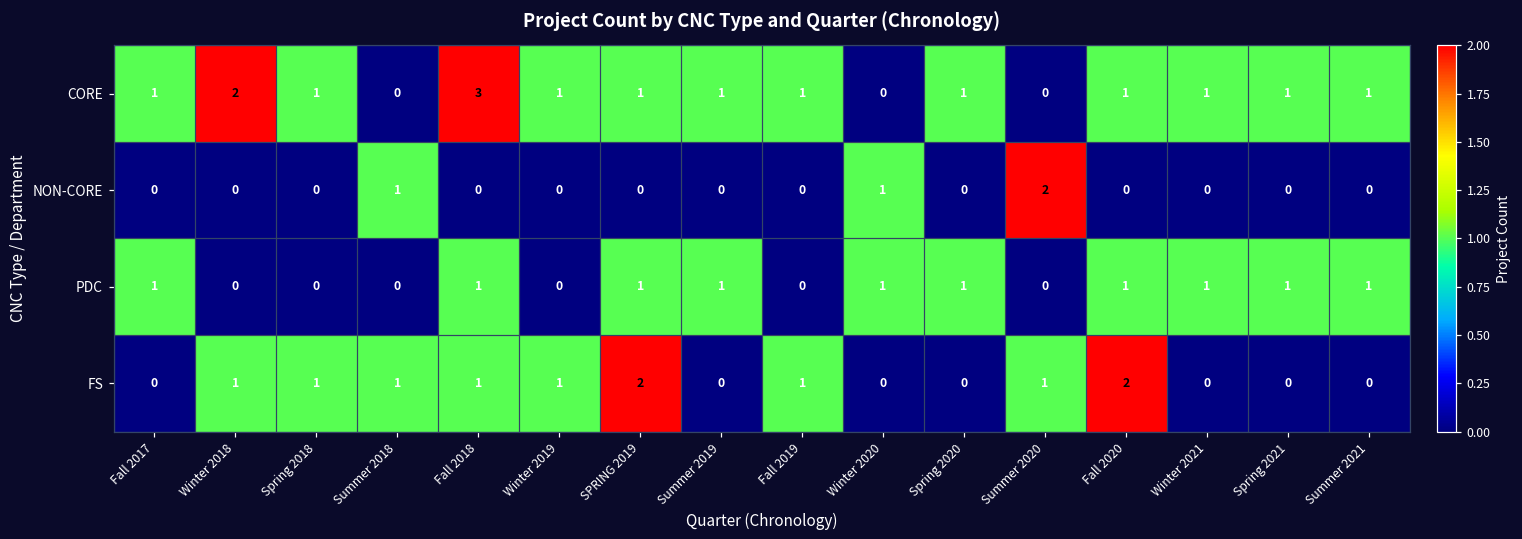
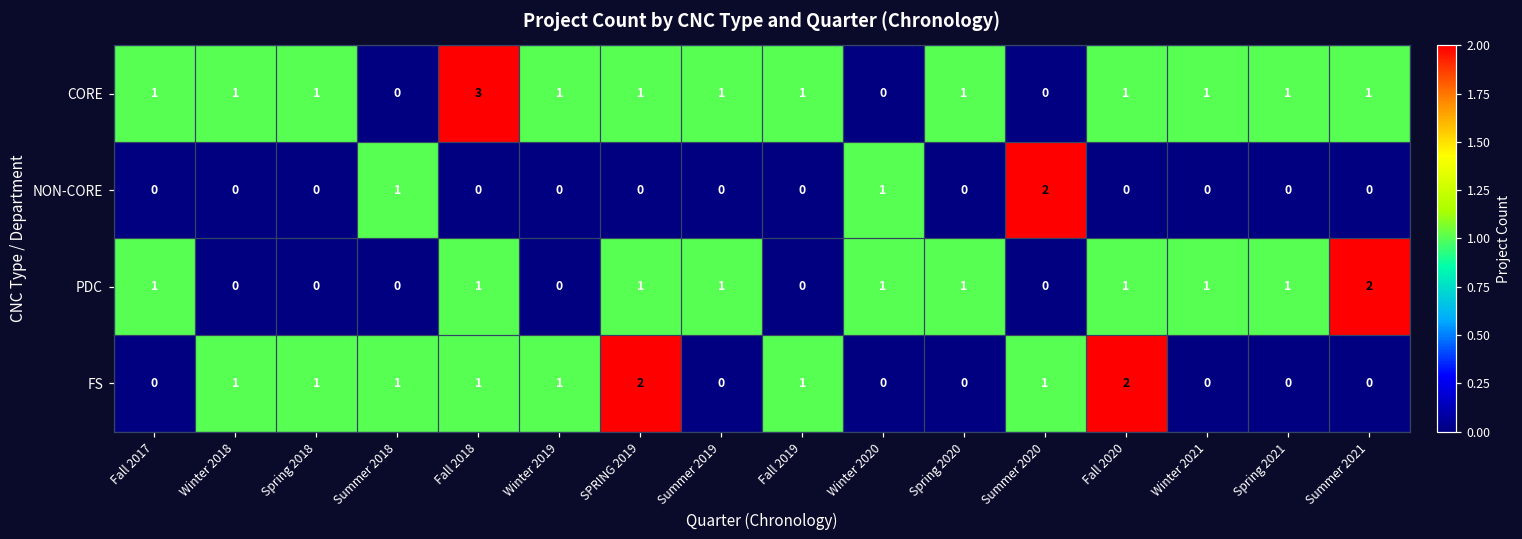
  {
    "CORE": {
      "Fall 2017": 1,
-     "Winter 2018": 2,
+     "Winter 2018": 1,
      "Spring 2018": 1,
      "Summer 2018": 0,
      "Fall 2018": 3,
      "Winter 2019": 1,
      "SPRING 2019": 1,
      "Summer 2019": 1,
      "Fall 2019": 1,
      "Winter 2020": 0,
      "Spring 2020": 1,
      "Summer 2020": 0,
      "Fall 2020": 1,
      "Winter 2021": 1,
      "Spring 2021": 1,
      "Summer 2021": 1
    },
    "NON-CORE": {
      "Fall 2017": 0,
      "Winter 2018": 0,
      "Spring 2018": 0,
      "Summer 2018": 1,
      "Fall 2018": 0,
      "Winter 2019": 0,
      "SPRING 2019": 0,
      "Summer 2019": 0,
      "Fall 2019": 0,
      "Winter 2020": 1,
      "Spring 2020": 0,
      "Summer 2020": 2,
      "Fall 2020": 0,
      "Winter 2021": 0,
      "Spring 2021": 0,
      "Summer 2021": 0
    },
    "PDC": {
      "Fall 2017": 1,
      "Winter 2018": 0,
      "Spring 2018": 0,
      "Summer 2018": 0,
      "Fall 2018": 1,
      "Winter 2019": 0,
      "SPRING 2019": 1,
      "Summer 2019": 1,
      "Fall 2019": 0,
      "Winter 2020": 1,
      "Spring 2020": 1,
      "Summer 2020": 0,
      "Fall 2020": 1,
      "Winter 2021": 1,
      "Spring 2021": 1,
-     "Summer 2021": 1
+     "Summer 2021": 2
    },
    "FS": {
      "Fall 2017": 0,
      "Winter 2018": 1,
      "Spring 2018": 1,
      "Summer 2018": 1,
      "Fall 2018": 1,
      "Winter 2019": 1,
      "SPRING 2019": 2,
      "Summer 2019": 0,
      "Fall 2019": 1,
      "Winter 2020": 0,
      "Spring 2020": 0,
      "Summer 2020": 1,
      "Fall 2020": 2,
      "Winter 2021": 0,
      "Spring 2021": 0,
      "Summer 2021": 0
    }
  }
